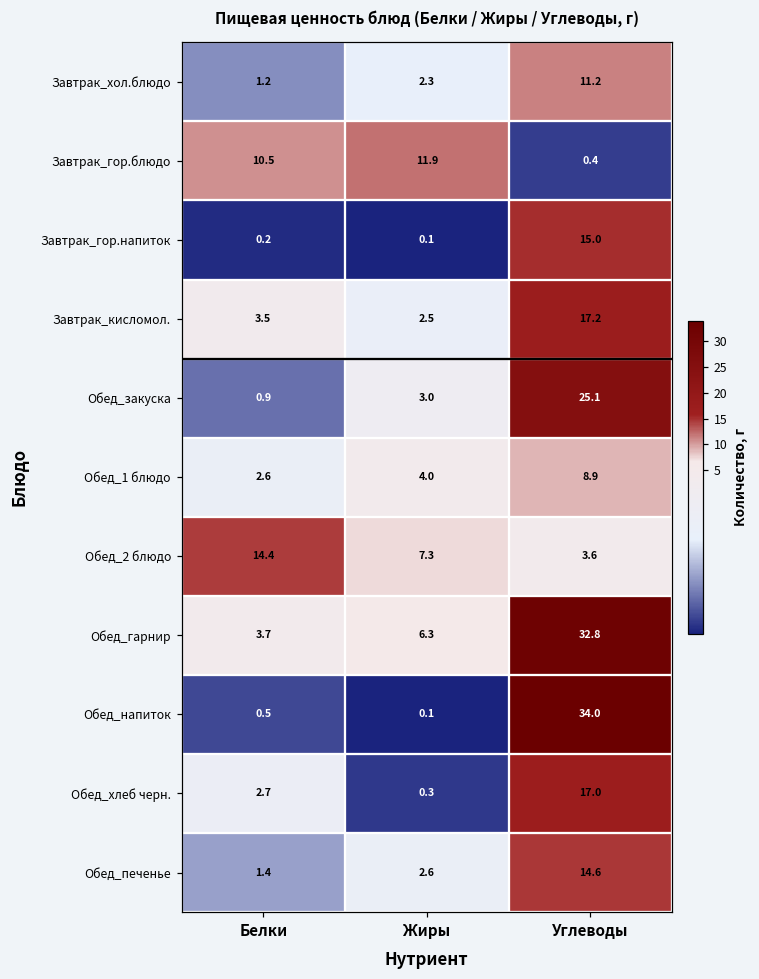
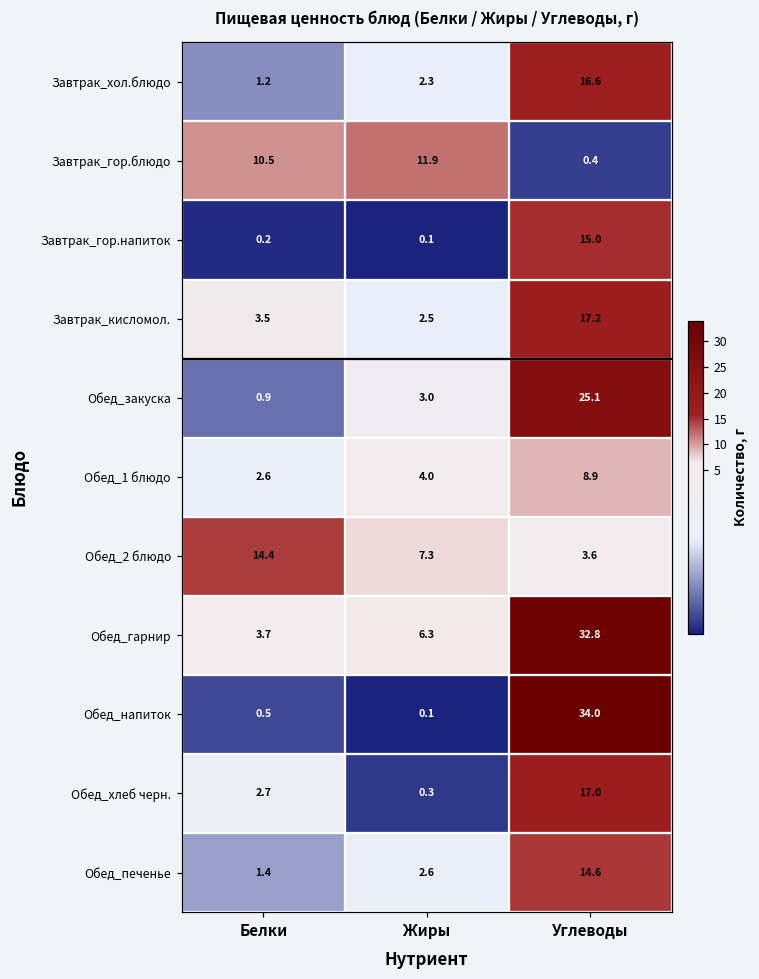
  {
    "Завтрак_хол.блюдо": {
      "Белки": 1.2,
      "Жиры": 2.3,
-     "Углеводы": 11.2
+     "Углеводы": 16.6
    },
    "Завтрак_гор.блюдо": {
      "Белки": 10.5,
      "Жиры": 11.9,
      "Углеводы": 0.4
    },
    "Завтрак_гор.напиток": {
      "Белки": 0.2,
      "Жиры": 0.1,
      "Углеводы": 15.0
    },
    "Завтрак_кисломол.": {
      "Белки": 3.5,
      "Жиры": 2.5,
      "Углеводы": 17.2
    },
    "Обед_закуска": {
      "Белки": 0.9,
      "Жиры": 3.0,
      "Углеводы": 25.1
    },
    "Обед_1 блюдо": {
      "Белки": 2.6,
      "Жиры": 4.0,
      "Углеводы": 8.9
    },
    "Обед_2 блюдо": {
      "Белки": 14.4,
      "Жиры": 7.3,
      "Углеводы": 3.6
    },
    "Обед_гарнир": {
      "Белки": 3.7,
      "Жиры": 6.3,
      "Углеводы": 32.8
    },
    "Обед_напиток": {
      "Белки": 0.5,
      "Жиры": 0.1,
      "Углеводы": 34.0
    },
    "Обед_хлеб черн.": {
      "Белки": 2.7,
      "Жиры": 0.3,
      "Углеводы": 17.0
    },
    "Обед_печенье": {
      "Белки": 1.4,
      "Жиры": 2.6,
      "Углеводы": 14.6
    }
  }
